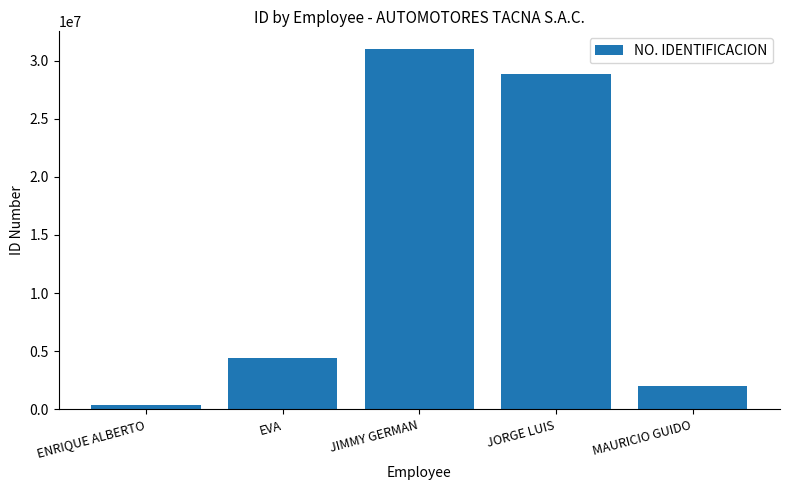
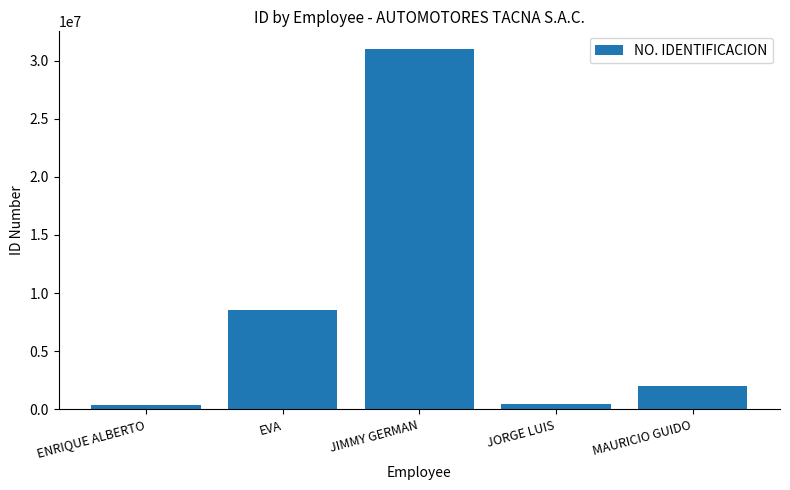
  {
    "ENRIQUE ALBERTO": 400000,
-   "EVA": 4400000,
+   "EVA": 8600000,
    "JIMMY GERMAN": 31000000,
-   "JORGE LUIS": 28900000,
+   "JORGE LUIS": 500000,
    "MAURICIO GUIDO": 2000000
  }
